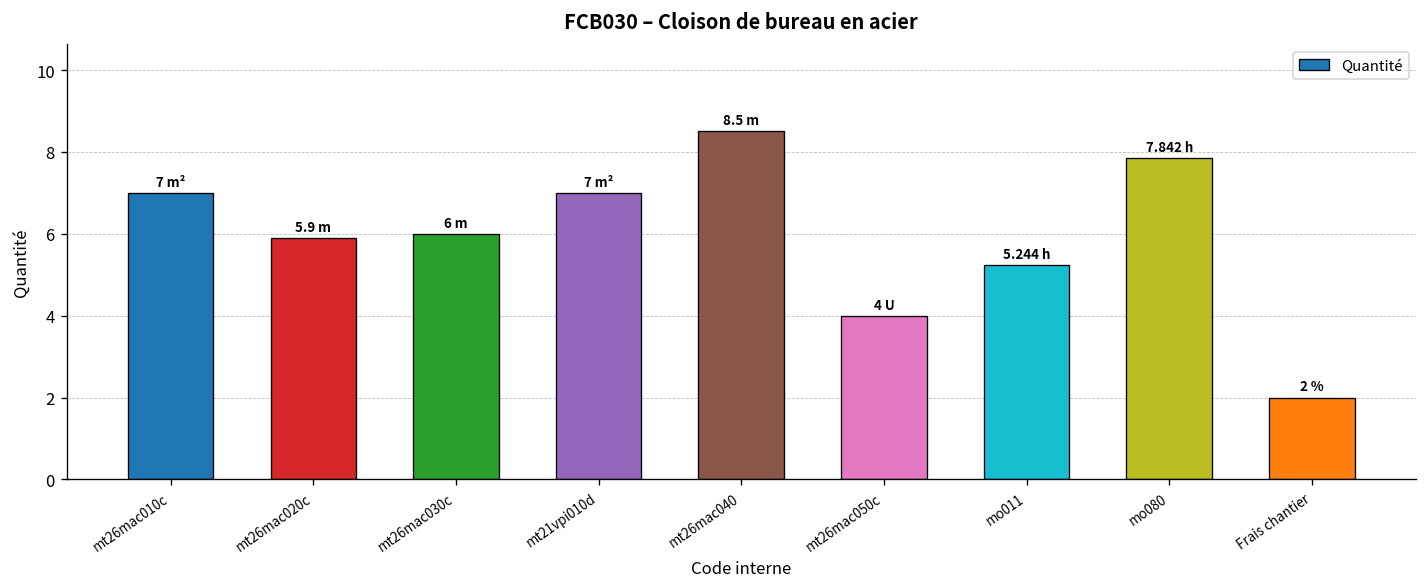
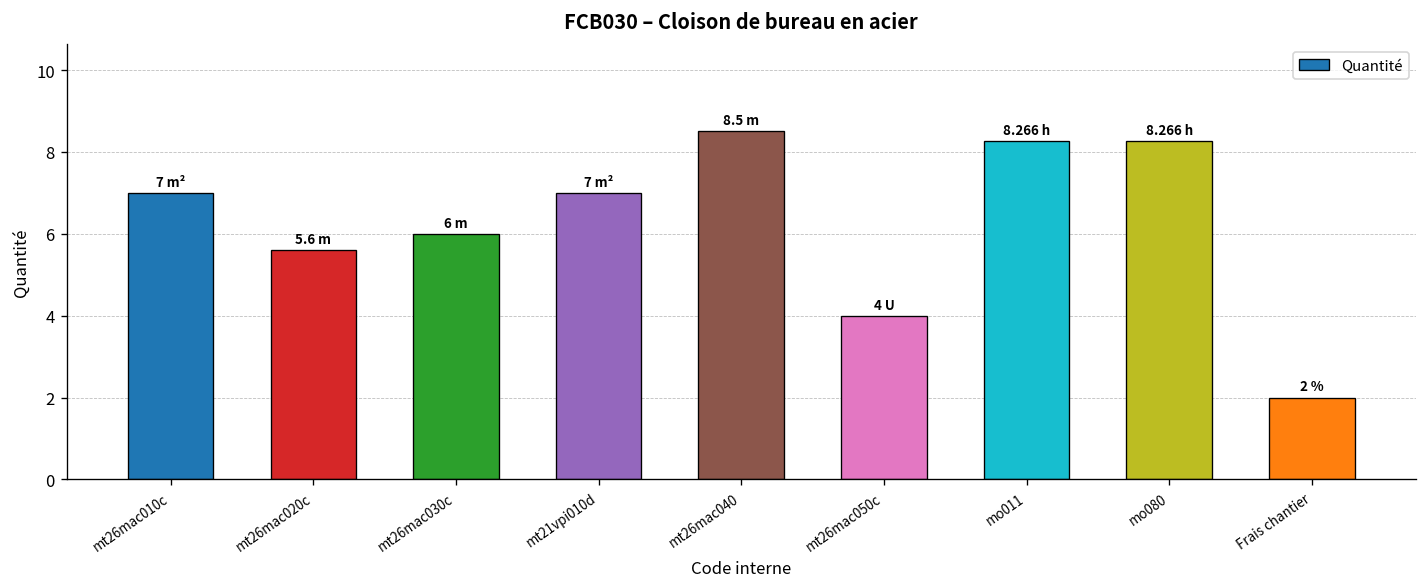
  {
    "mt26mac010c": "7",
-   "mt26mac020c": "5.9",
+   "mt26mac020c": "5.6",
    "mt26mac030c": "6",
    "mt21vpi010d": "7",
    "mt26mac040": "8.5",
    "mt26mac050c": "4",
-   "mo011": "5.244",
-   "mo080": "7.842",
+   "mo011": "8.266",
+   "mo080": "8.266",
    "Frais chantier": "2 %"
  }
